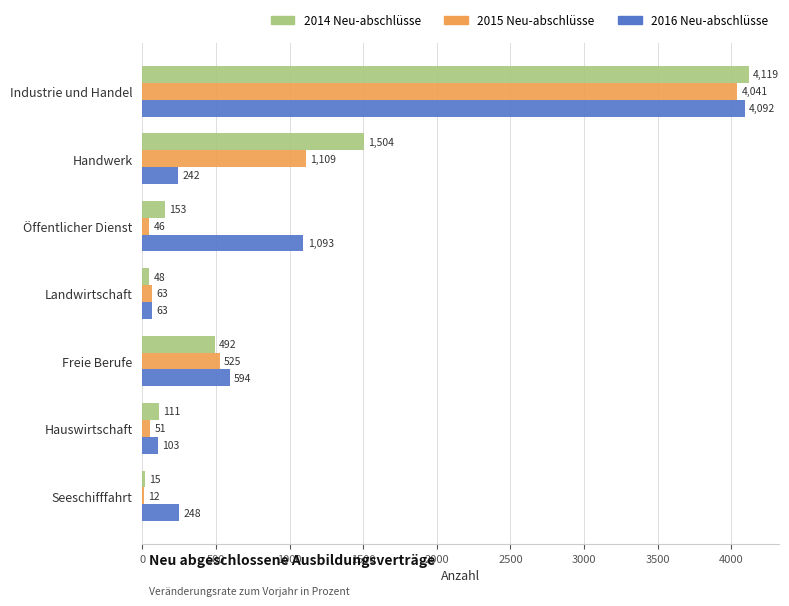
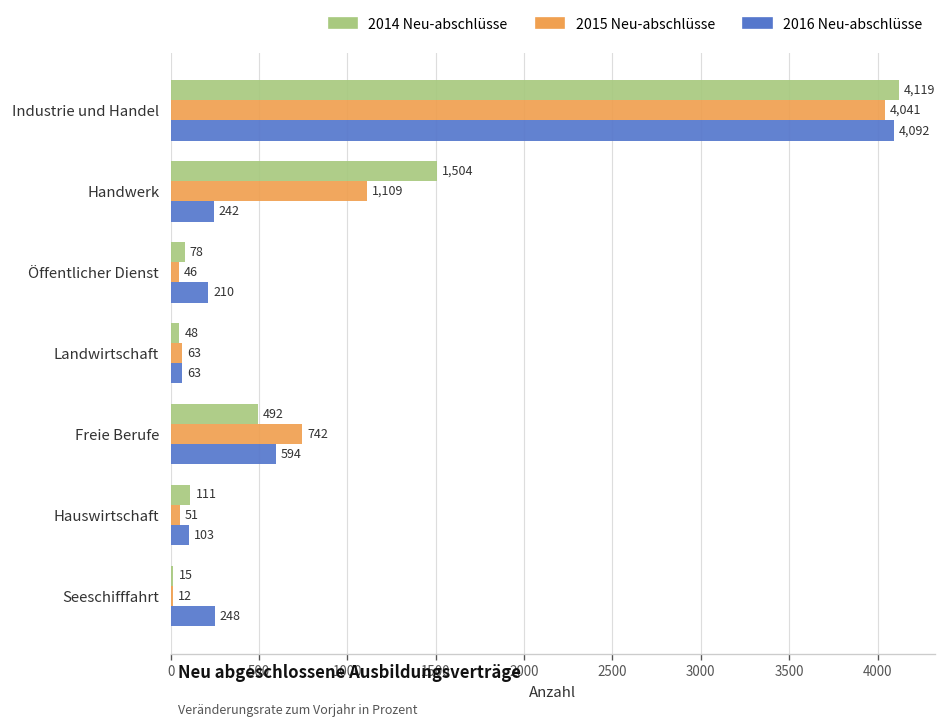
  {
    "2014 Neu-abschlüsse": {
      "Industrie und Handel": "4,119",
      "Handwerk": "1,504",
-     "Öffentlicher Dienst": "153",
+     "Öffentlicher Dienst": "78",
      "Landwirtschaft": "48",
      "Freie Berufe": "492",
      "Hauswirtschaft": "111",
      "Seeschifffahrt": "15"
    },
    "2015 Neu-abschlüsse": {
      "Industrie und Handel": "4,041",
      "Handwerk": "1,109",
      "Öffentlicher Dienst": "46",
      "Landwirtschaft": "63",
-     "Freie Berufe": "525",
+     "Freie Berufe": "742",
      "Hauswirtschaft": "51",
      "Seeschifffahrt": "12"
    },
    "2016 Neu-abschlüsse": {
      "Industrie und Handel": "4,092",
      "Handwerk": "242",
-     "Öffentlicher Dienst": "1,093",
+     "Öffentlicher Dienst": "210",
      "Landwirtschaft": "63",
      "Freie Berufe": "594",
      "Hauswirtschaft": "103",
      "Seeschifffahrt": "248"
    }
  }
